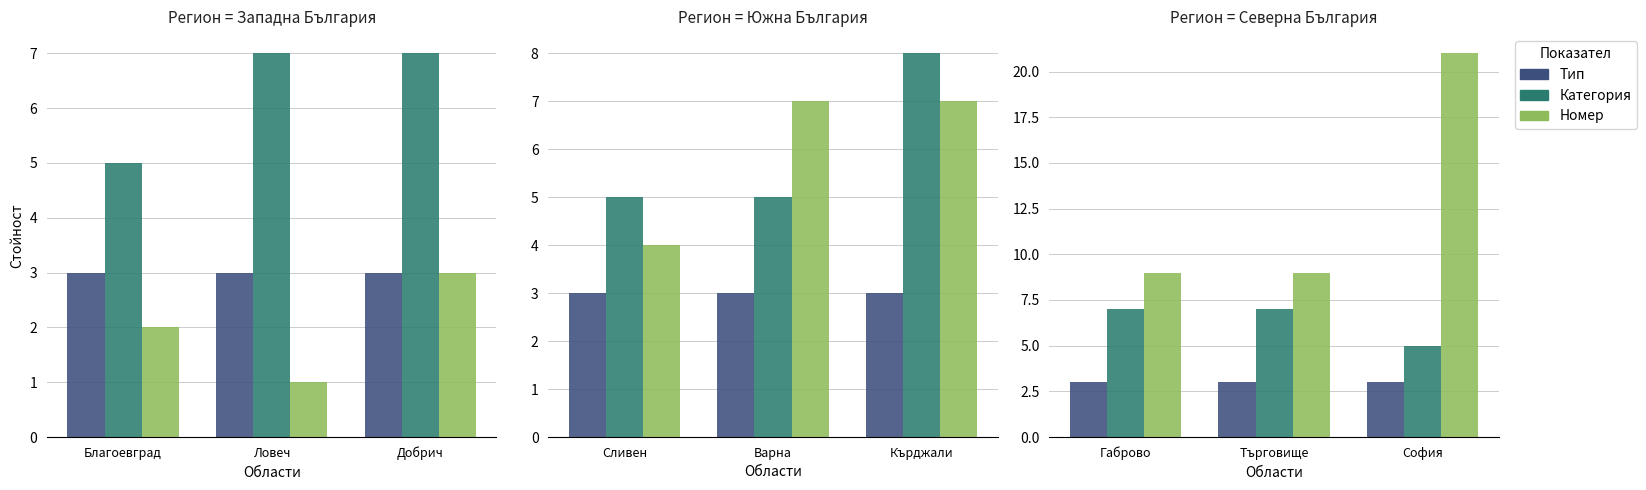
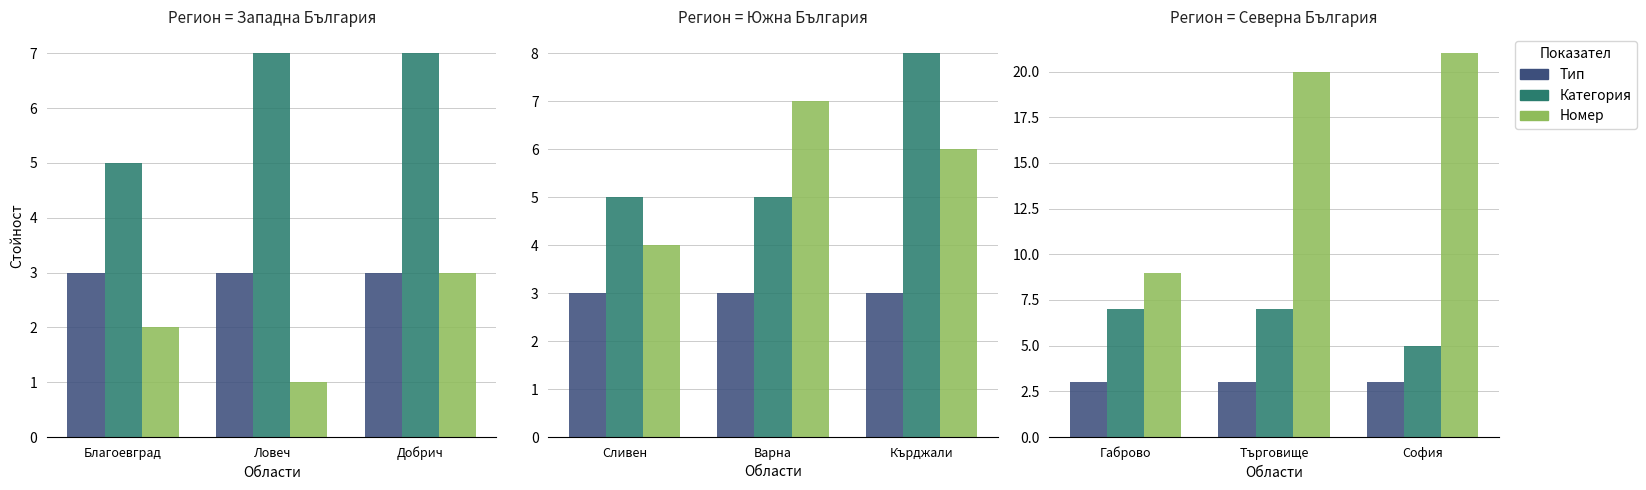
  {
    "Регион = Западна България": {
      "Номер": {
        "Благоевград": 2.0,
        "Ловеч": 1.0,
        "Добрич": 3.0
      }
    },
    "Регион = Южна България": {
      "Номер": {
        "Сливен": 4,
        "Варна": 7,
-       "Кърджали": 7
+       "Кърджали": 6
      }
    },
    "Регион = Северна България": {
      "Номер": {
        "Габрово": 9,
-       "Търговище": 9,
+       "Търговище": 20,
        "София": 21
      }
    }
  }
